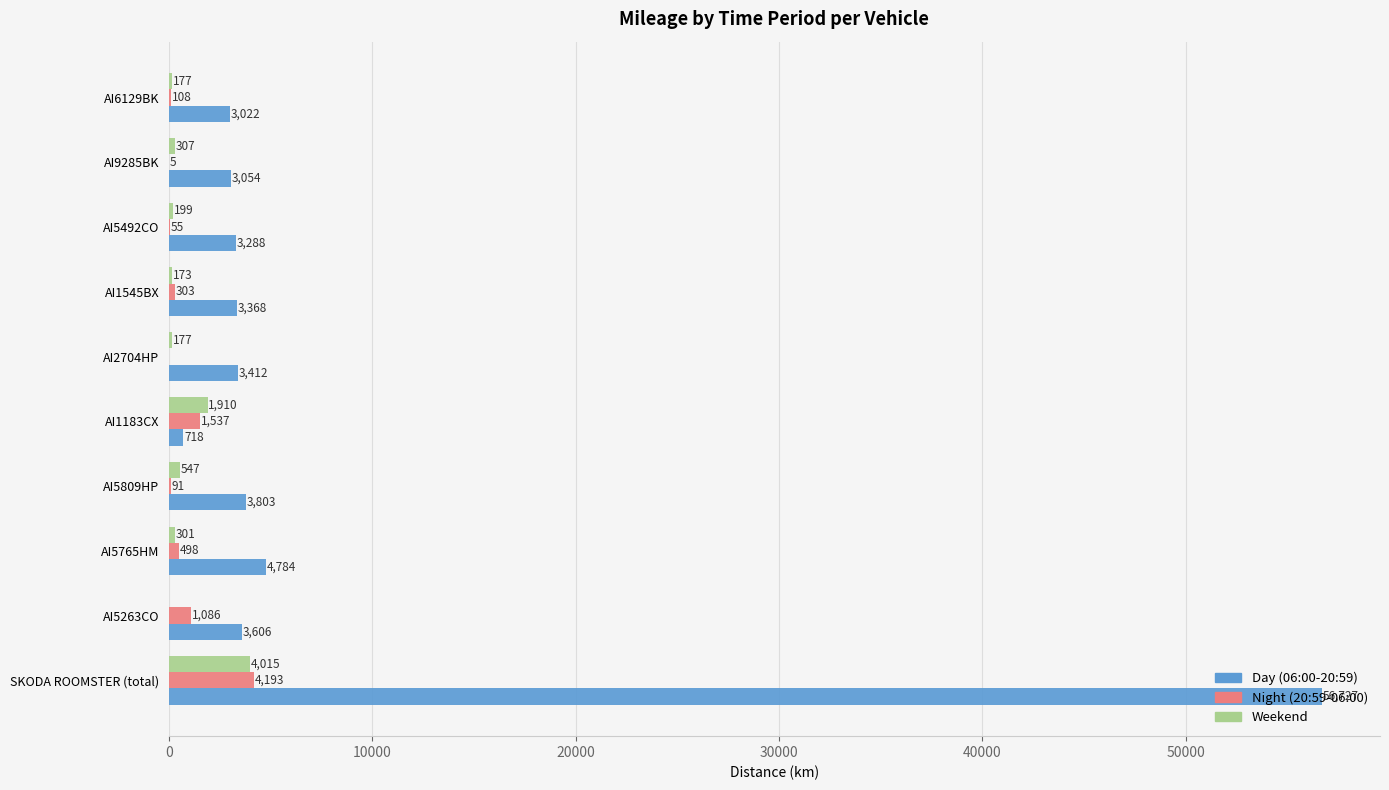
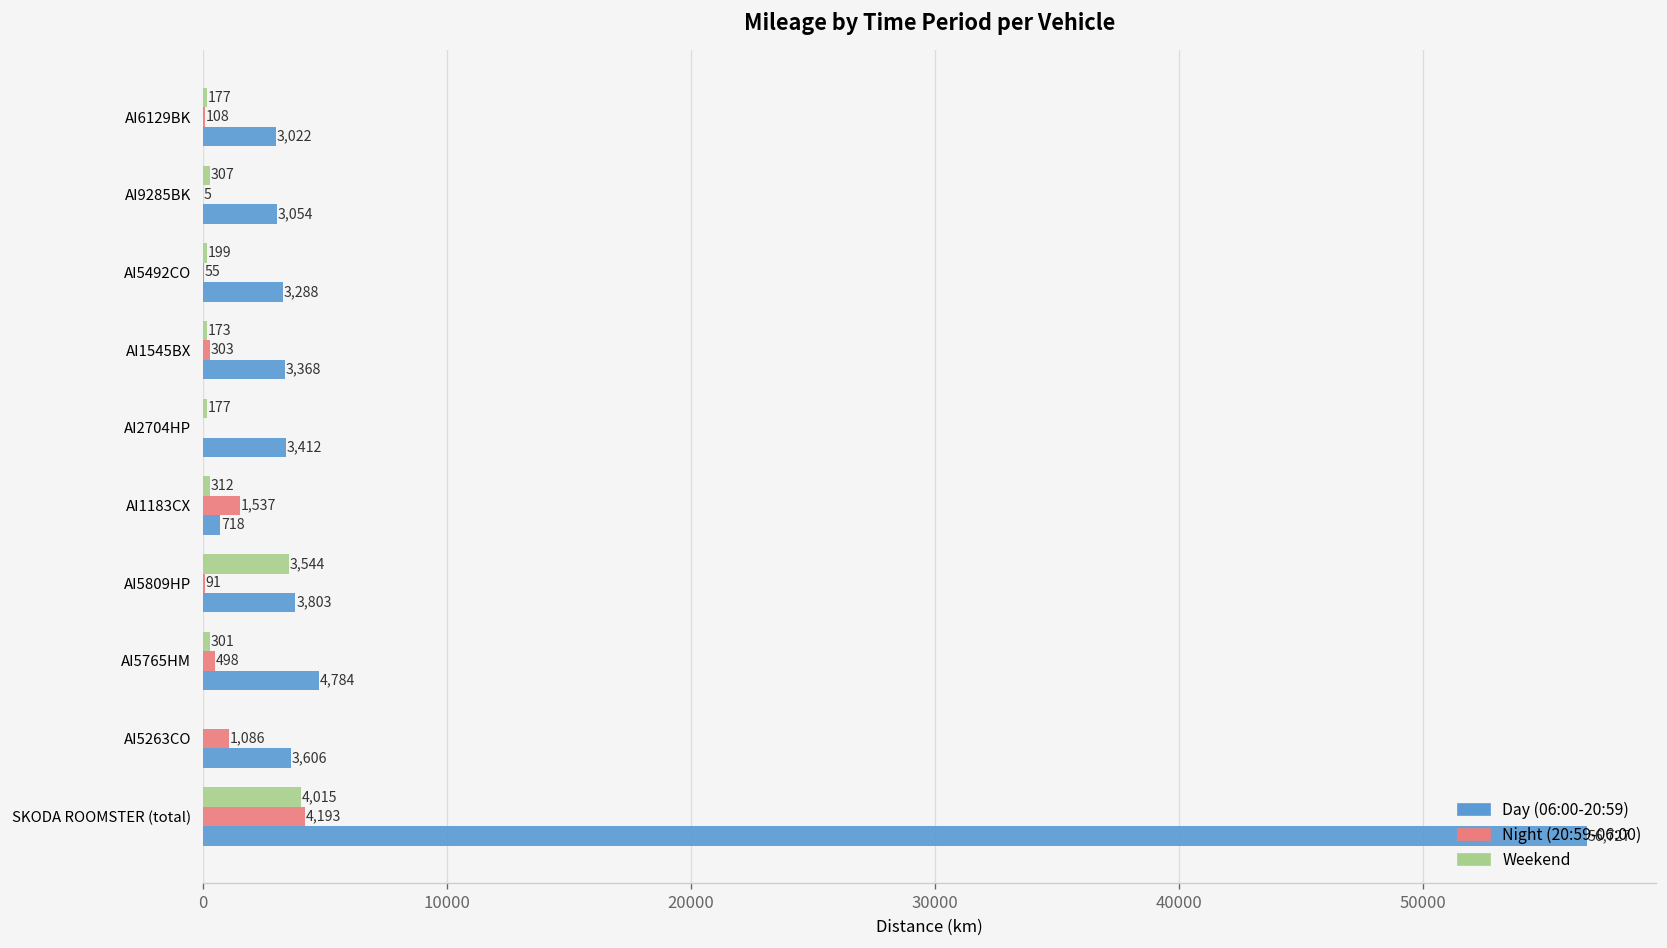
  {
    "Day (06:00-20:59)": {
      "AI6129BK": "3,022",
      "AI9285BK": "3,054",
      "AI5492CO": "3,288",
      "AI1545BX": "3,368",
      "AI2704HP": "3,412",
      "AI1183CX": "718",
      "AI5809HP": "3,803",
      "AI5765HM": "4,784",
      "AI5263CO": "3,606",
      "SKODA ROOMSTER (total)": "56,727"
    },
    "Night (20:59-06:00)": {
      "AI6129BK": "108",
      "AI9285BK": "5",
      "AI5492CO": "55",
      "AI1545BX": "303",
      "AI1183CX": "1,537",
      "AI5809HP": "91",
      "AI5765HM": "498",
      "AI5263CO": "1,086",
      "SKODA ROOMSTER (total)": "4,193"
    },
    "Weekend": {
      "AI6129BK": "177",
      "AI9285BK": "307",
      "AI5492CO": "199",
      "AI1545BX": "173",
      "AI2704HP": "177",
-     "AI1183CX": "1,910",
-     "AI5809HP": "547",
+     "AI1183CX": "312",
+     "AI5809HP": "3,544",
      "AI5765HM": "301",
      "SKODA ROOMSTER (total)": "4,015"
    }
  }
